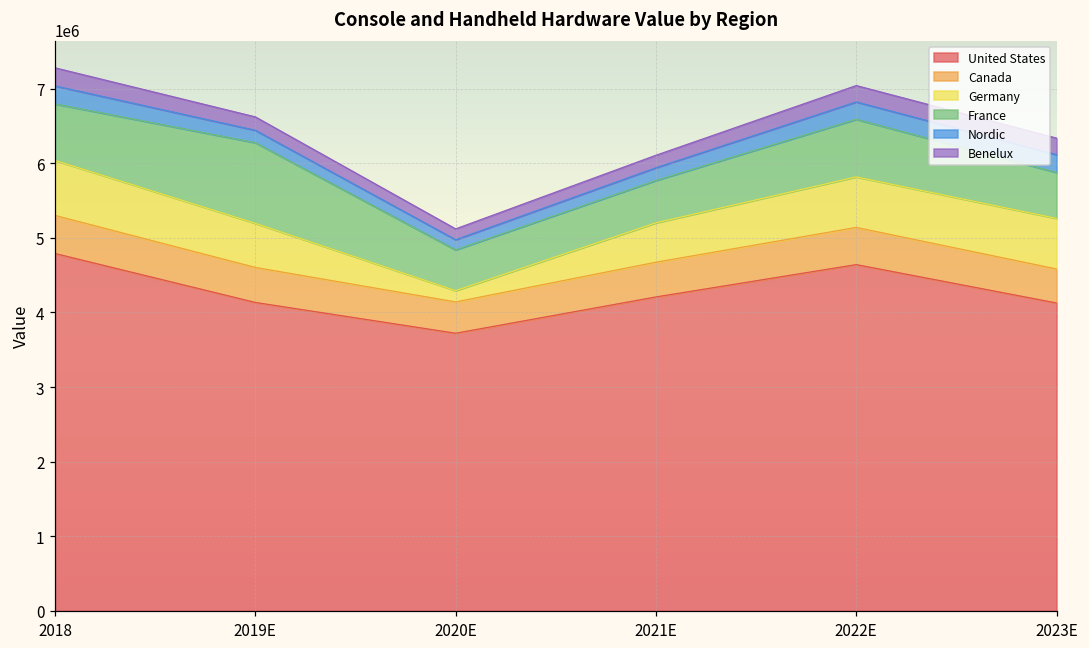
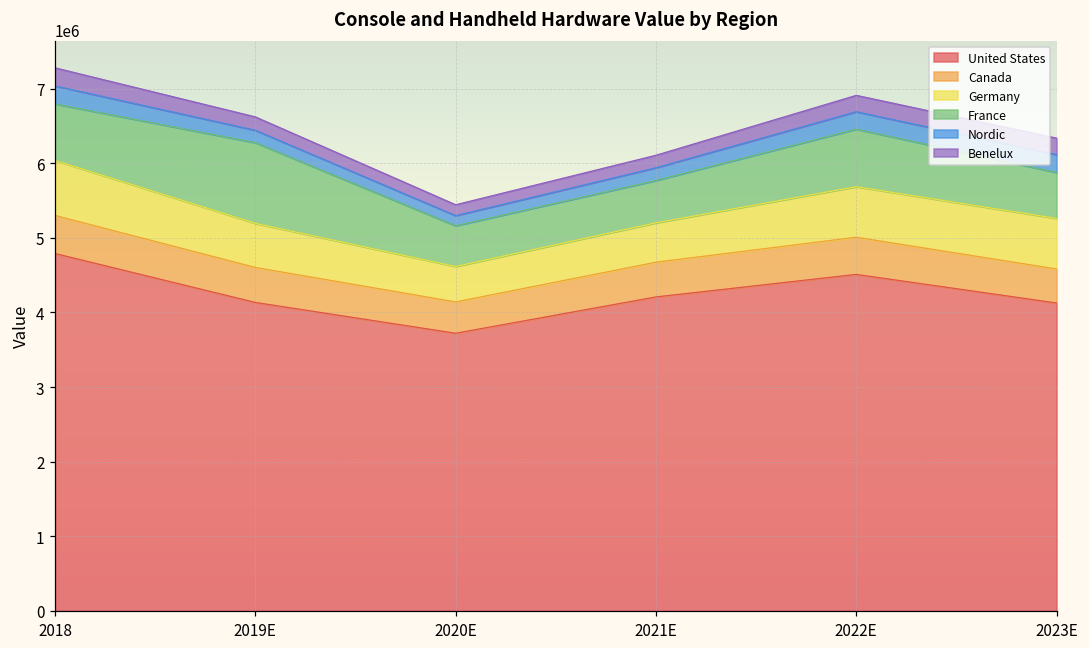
  {
    "United States": {
      "2018": 4800000,
      "2019E": 4100000,
      "2020E": 3700000,
      "2021E": 4200000,
-     "2022E": 4600000,
+     "2022E": 4500000,
      "2023E": 4100000
    },
    "Canada": {
      "2018": 500000,
      "2019E": 500000,
      "2020E": 400000,
      "2021E": 500000,
      "2022E": 500000,
      "2023E": 500000
    },
    "Germany": {
      "2018": 700000,
      "2019E": 600000,
-     "2020E": 200000,
+     "2020E": 500000,
      "2021E": 500000,
      "2022E": 700000,
      "2023E": 700000
    },
    "France": {
      "2018": 800000,
      "2019E": 1100000,
      "2020E": 500000,
      "2021E": 600000,
      "2022E": 800000,
      "2023E": 600000
    },
    "Nordic": {
      "2018": 200000,
      "2019E": 200000,
      "2020E": 100000,
      "2021E": 200000,
      "2022E": 200000,
      "2023E": 200000
    },
    "Benelux": {
      "2018": 200000,
      "2019E": 200000,
      "2020E": 100000,
      "2021E": 200000,
      "2022E": 200000,
      "2023E": 200000
    }
  }
